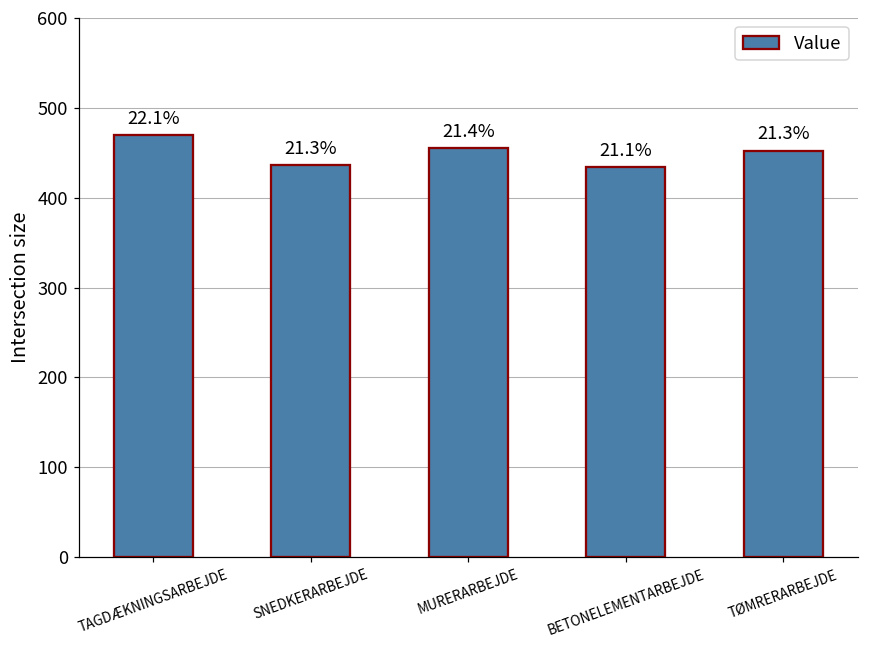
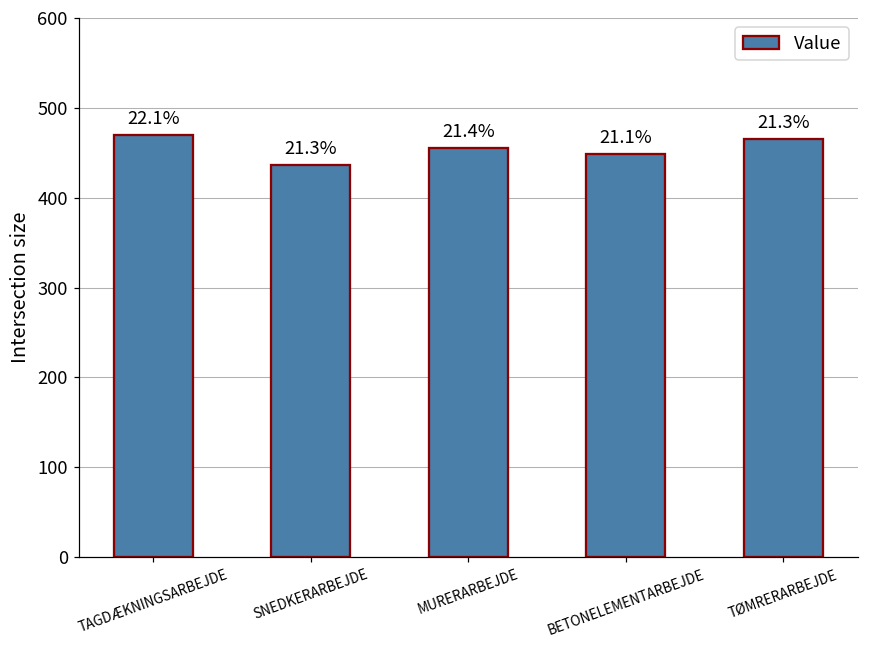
  {
-   "BETONELEMENTARBEJDE": 430,
-   "TØMRERARBEJDE": 450
+   "BETONELEMENTARBEJDE": 450,
+   "TØMRERARBEJDE": 470
  }
